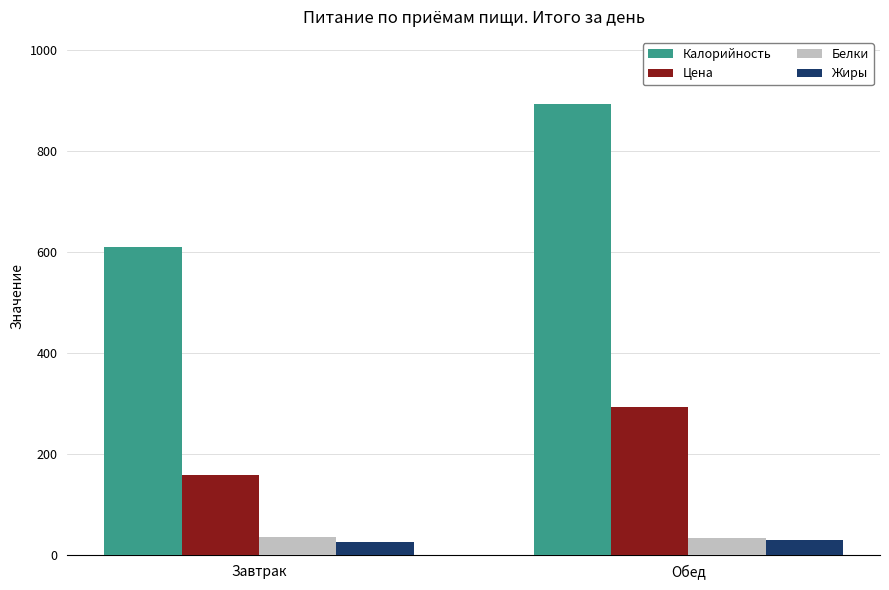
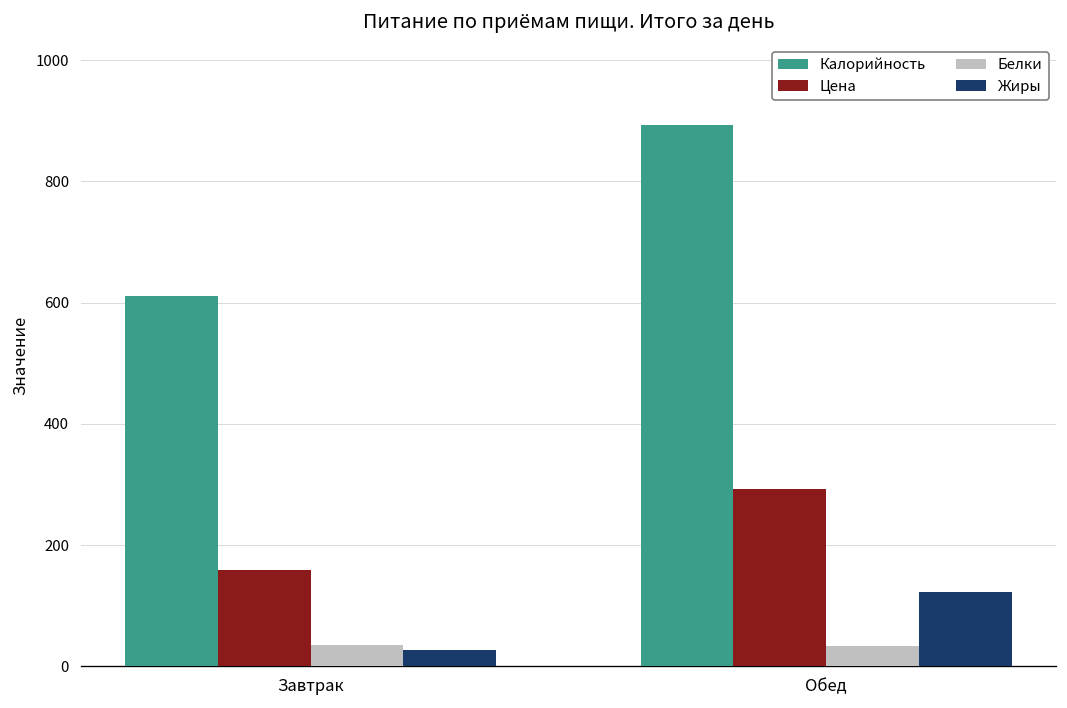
  {
    "Калорийность": {
      "Завтрак": 610,
      "Обед": 890
    },
    "Цена": {
      "Завтрак": 160,
      "Обед": 290
    },
    "Белки": {
      "Завтрак": 40,
      "Обед": 30
    },
    "Жиры": {
      "Завтрак": 30,
-     "Обед": 30
+     "Обед": 120
    }
  }
